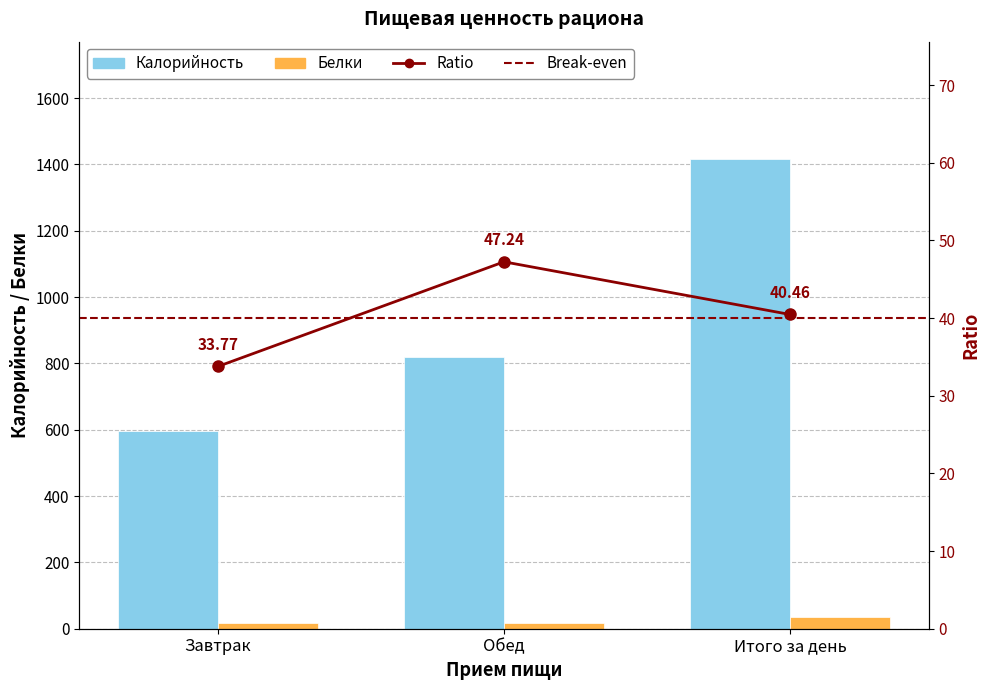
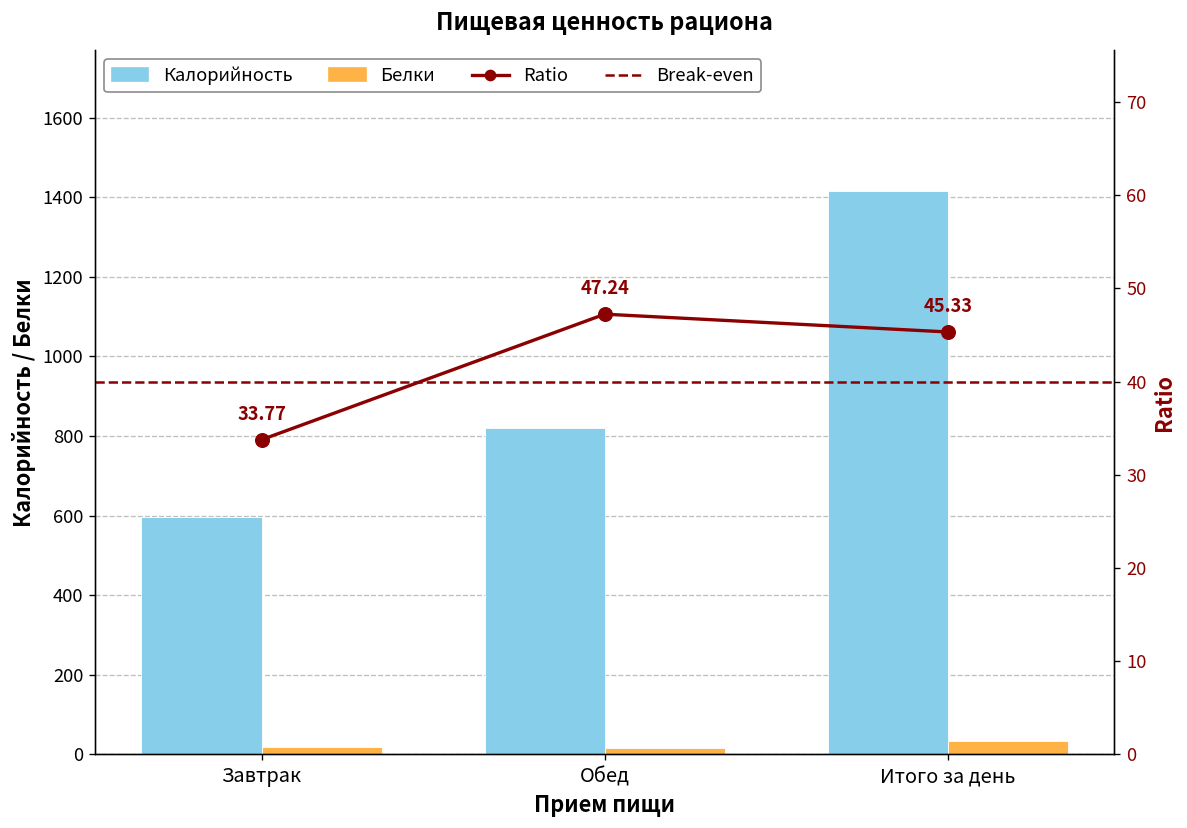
  {
    "Break-even": {
      "Завтрак": 33.77,
      "Обед": 47.24,
-     "Итого за день": 40.46
+     "Итого за день": 45.33
    }
  }
